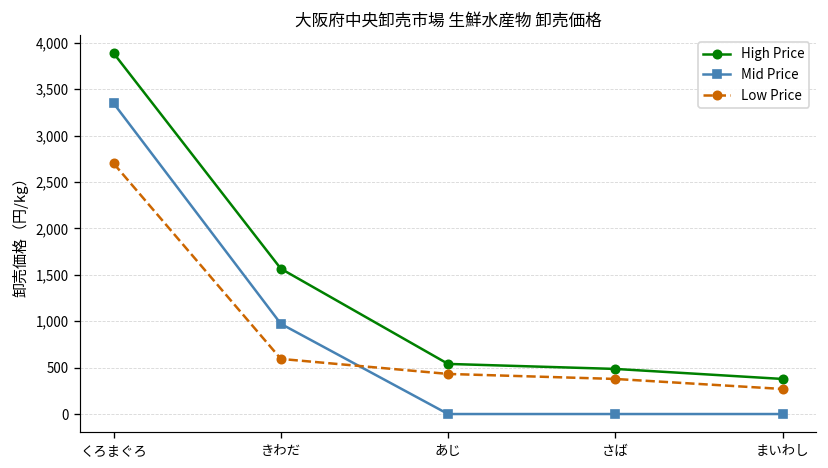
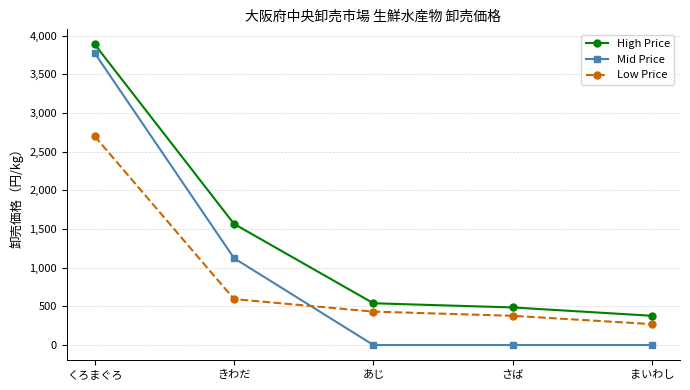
  {
    "High Price": {
      "くろまぐろ": "3,900",
      "きわだ": "1,600",
      "あじ": "500",
      "さば": "500",
      "まいわし": "400"
    },
    "Mid Price": {
-     "くろまぐろ": "3,300",
-     "きわだ": "1,000",
+     "くろまぐろ": "3,800",
+     "きわだ": "1,100",
      "あじ": "0",
      "さば": "0",
      "まいわし": "0"
    },
    "Low Price": {
      "くろまぐろ": "2,700",
      "きわだ": "600",
      "あじ": "400",
      "さば": "400",
      "まいわし": "300"
    }
  }
